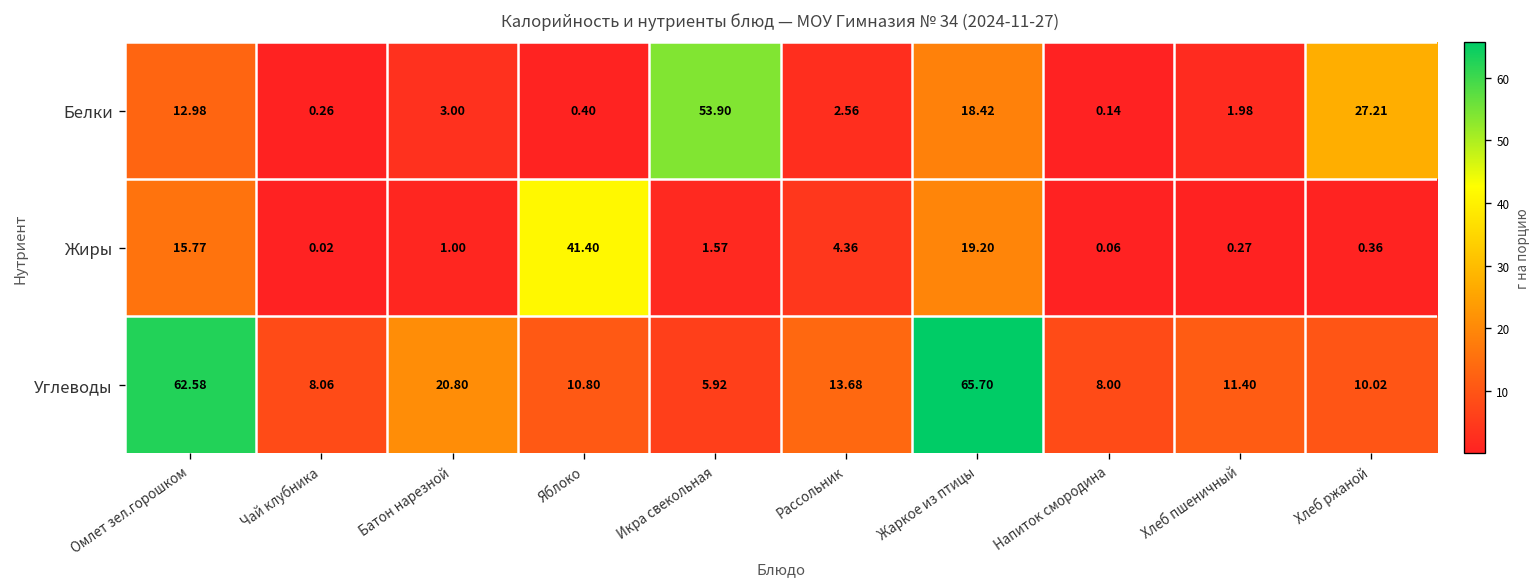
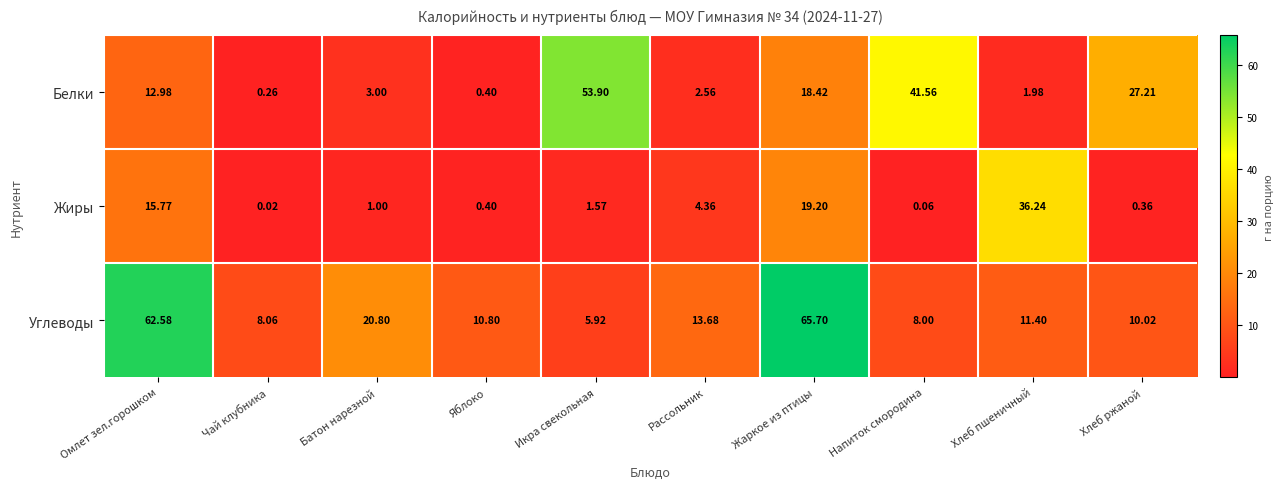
  {
    "Белки": {
      "Омлет зел.горошком": 12.98,
      "Чай клубника": 0.26,
      "Батон нарезной": 3.00,
      "Яблоко": 0.40,
      "Икра свекольная": 53.90,
      "Рассольник": 2.56,
      "Жаркое из птицы": 18.42,
-     "Напиток смородина": 0.14,
+     "Напиток смородина": 41.56,
      "Хлеб пшеничный": 1.98,
      "Хлеб ржаной": 27.21
    },
    "Жиры": {
      "Омлет зел.горошком": 15.77,
      "Чай клубника": 0.02,
      "Батон нарезной": 1.00,
-     "Яблоко": 41.40,
+     "Яблоко": 0.40,
      "Икра свекольная": 1.57,
      "Рассольник": 4.36,
      "Жаркое из птицы": 19.20,
      "Напиток смородина": 0.06,
-     "Хлеб пшеничный": 0.27,
+     "Хлеб пшеничный": 36.24,
      "Хлеб ржаной": 0.36
    },
    "Углеводы": {
      "Омлет зел.горошком": 62.58,
      "Чай клубника": 8.06,
      "Батон нарезной": 20.80,
      "Яблоко": 10.80,
      "Икра свекольная": 5.92,
      "Рассольник": 13.68,
      "Жаркое из птицы": 65.70,
      "Напиток смородина": 8.00,
      "Хлеб пшеничный": 11.40,
      "Хлеб ржаной": 10.02
    }
  }
